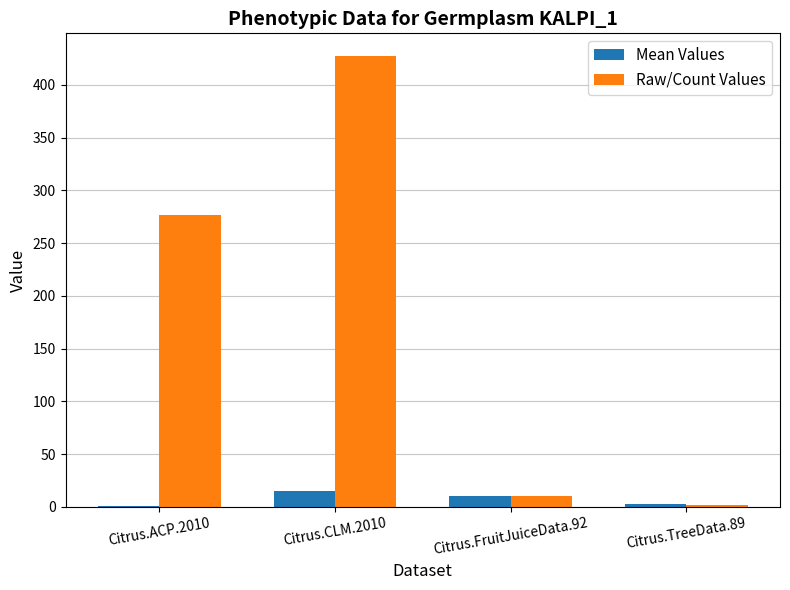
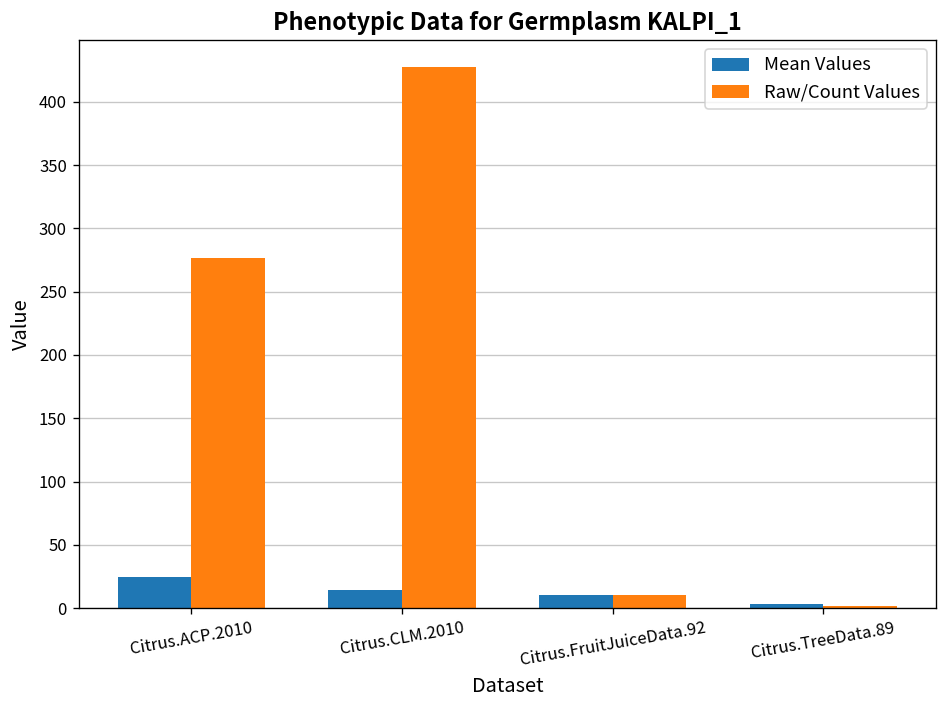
  {
    "Mean Values": {
-     "Citrus.ACP.2010": 1,
+     "Citrus.ACP.2010": 25,
      "Citrus.CLM.2010": 15,
      "Citrus.FruitJuiceData.92": 10,
      "Citrus.TreeData.89": 3
    },
    "Raw/Count Values": {
      "Citrus.ACP.2010": 277,
      "Citrus.CLM.2010": 427,
      "Citrus.FruitJuiceData.92": 10
    }
  }
